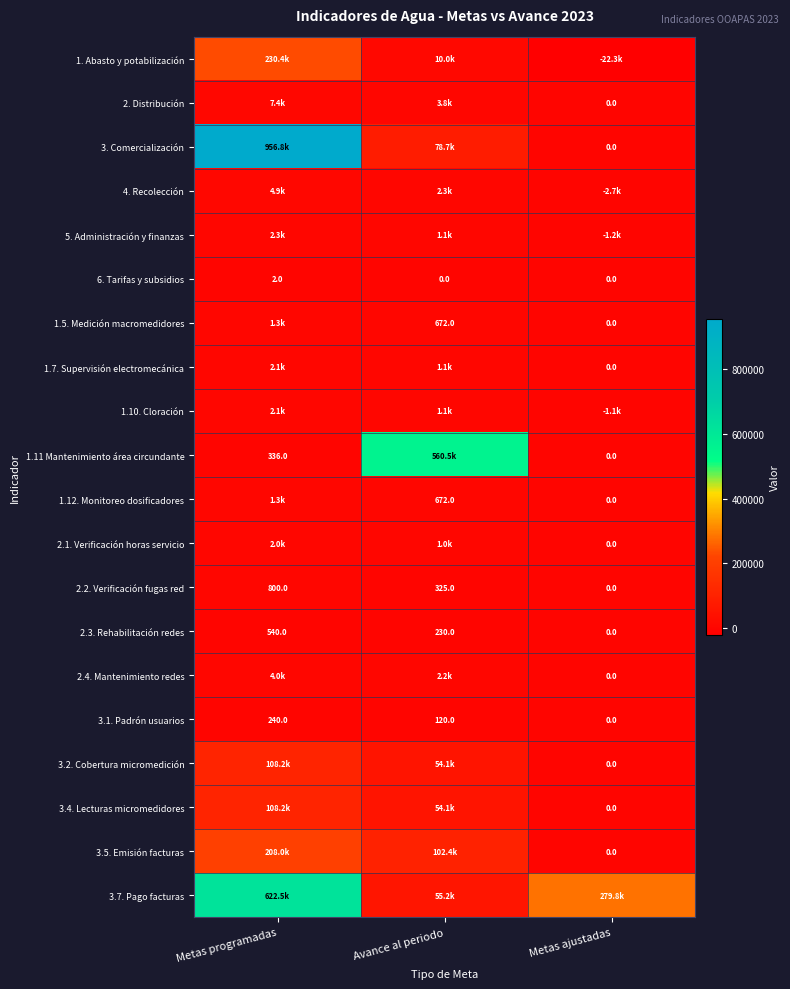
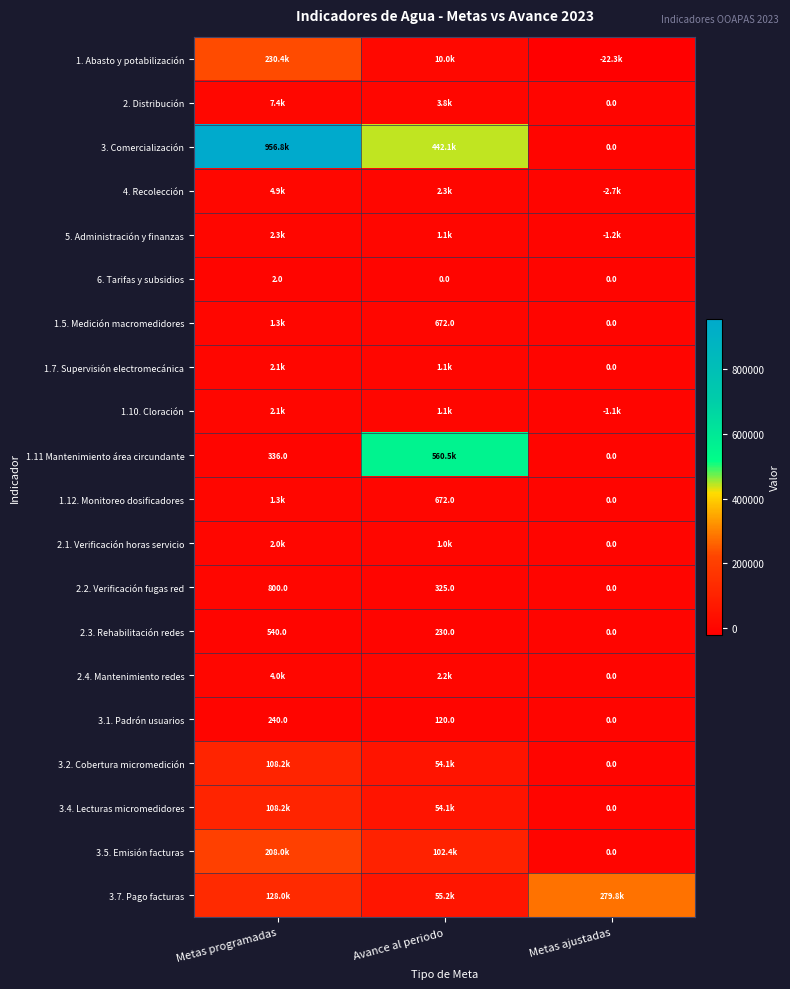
  {
    "1. Abasto y potabilización": {
      "Metas programadas": "230.4k",
      "Avance al periodo": "10.0k",
      "Metas ajustadas": "-22.3k"
    },
    "2. Distribución": {
      "Metas programadas": "7.4k",
      "Avance al periodo": "3.8k",
      "Metas ajustadas": "0.0"
    },
    "3. Comercialización": {
      "Metas programadas": "956.8k",
-     "Avance al periodo": "78.7k",
+     "Avance al periodo": "442.1k",
      "Metas ajustadas": "0.0"
    },
    "4. Recolección": {
      "Metas programadas": "4.9k",
      "Avance al periodo": "2.3k",
      "Metas ajustadas": "-2.7k"
    },
    "5. Administración y finanzas": {
      "Metas programadas": "2.3k",
      "Avance al periodo": "1.1k",
      "Metas ajustadas": "-1.2k"
    },
    "6. Tarifas y subsidios": {
      "Metas programadas": "2.0",
      "Avance al periodo": "0.0",
      "Metas ajustadas": "0.0"
    },
    "1.5. Medición macromedidores": {
      "Metas programadas": "1.3k",
      "Avance al periodo": "672.0",
      "Metas ajustadas": "0.0"
    },
    "1.7. Supervisión electromecánica": {
      "Metas programadas": "2.1k",
      "Avance al periodo": "1.1k",
      "Metas ajustadas": "0.0"
    },
    "1.10. Cloración": {
      "Metas programadas": "2.1k",
      "Avance al periodo": "1.1k",
      "Metas ajustadas": "-1.1k"
    },
    "1.11 Mantenimiento área circundante": {
      "Metas programadas": "336.0",
      "Avance al periodo": "560.5k",
      "Metas ajustadas": "0.0"
    },
    "1.12. Monitoreo dosificadores": {
      "Metas programadas": "1.3k",
      "Avance al periodo": "672.0",
      "Metas ajustadas": "0.0"
    },
    "2.1. Verificación horas servicio": {
      "Metas programadas": "2.0k",
      "Avance al periodo": "1.0k",
      "Metas ajustadas": "0.0"
    },
    "2.2. Verificación fugas red": {
      "Metas programadas": "800.0",
      "Avance al periodo": "325.0",
      "Metas ajustadas": "0.0"
    },
    "2.3. Rehabilitación redes": {
      "Metas programadas": "540.0",
      "Avance al periodo": "230.0",
      "Metas ajustadas": "0.0"
    },
    "2.4. Mantenimiento redes": {
      "Metas programadas": "4.0k",
      "Avance al periodo": "2.2k",
      "Metas ajustadas": "0.0"
    },
    "3.1. Padrón usuarios": {
      "Metas programadas": "240.0",
      "Avance al periodo": "120.0",
      "Metas ajustadas": "0.0"
    },
    "3.2. Cobertura micromedición": {
      "Metas programadas": "108.2k",
      "Avance al periodo": "54.1k",
      "Metas ajustadas": "0.0"
    },
    "3.4. Lecturas micromedidores": {
      "Metas programadas": "108.2k",
      "Avance al periodo": "54.1k",
      "Metas ajustadas": "0.0"
    },
    "3.5. Emisión facturas": {
      "Metas programadas": "208.0k",
      "Avance al periodo": "102.4k",
      "Metas ajustadas": "0.0"
    },
    "3.7. Pago facturas": {
-     "Metas programadas": "622.5k",
+     "Metas programadas": "128.0k",
      "Avance al periodo": "55.2k",
      "Metas ajustadas": "279.8k"
    }
  }
